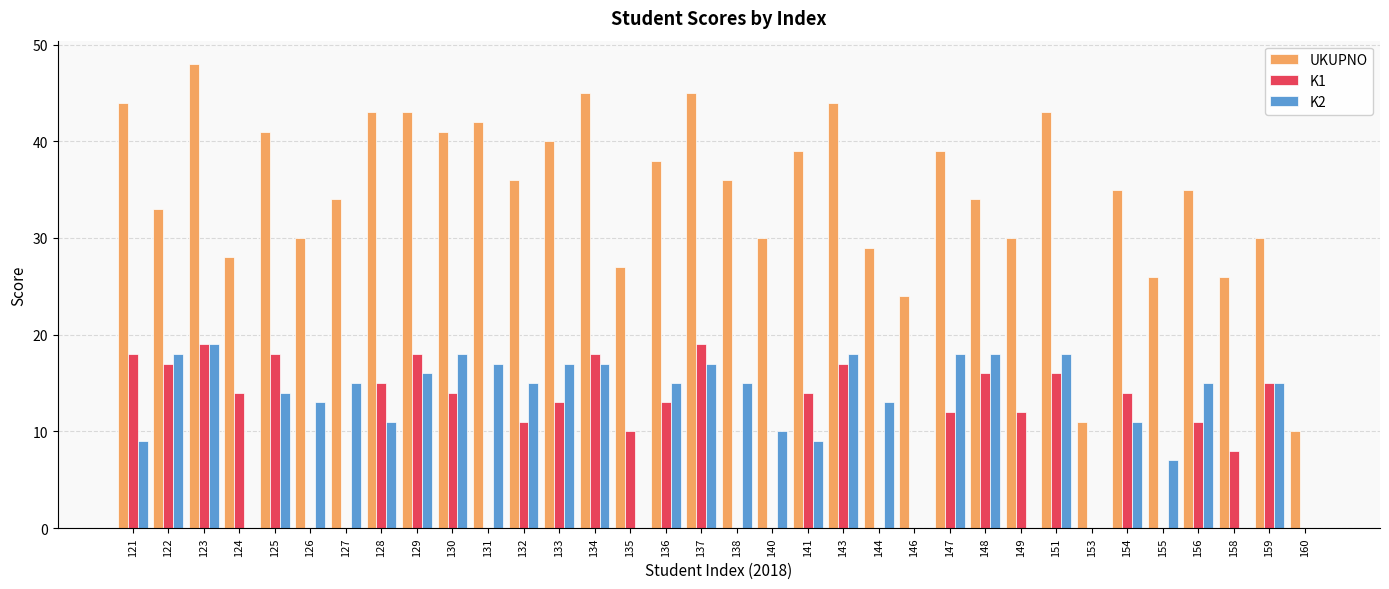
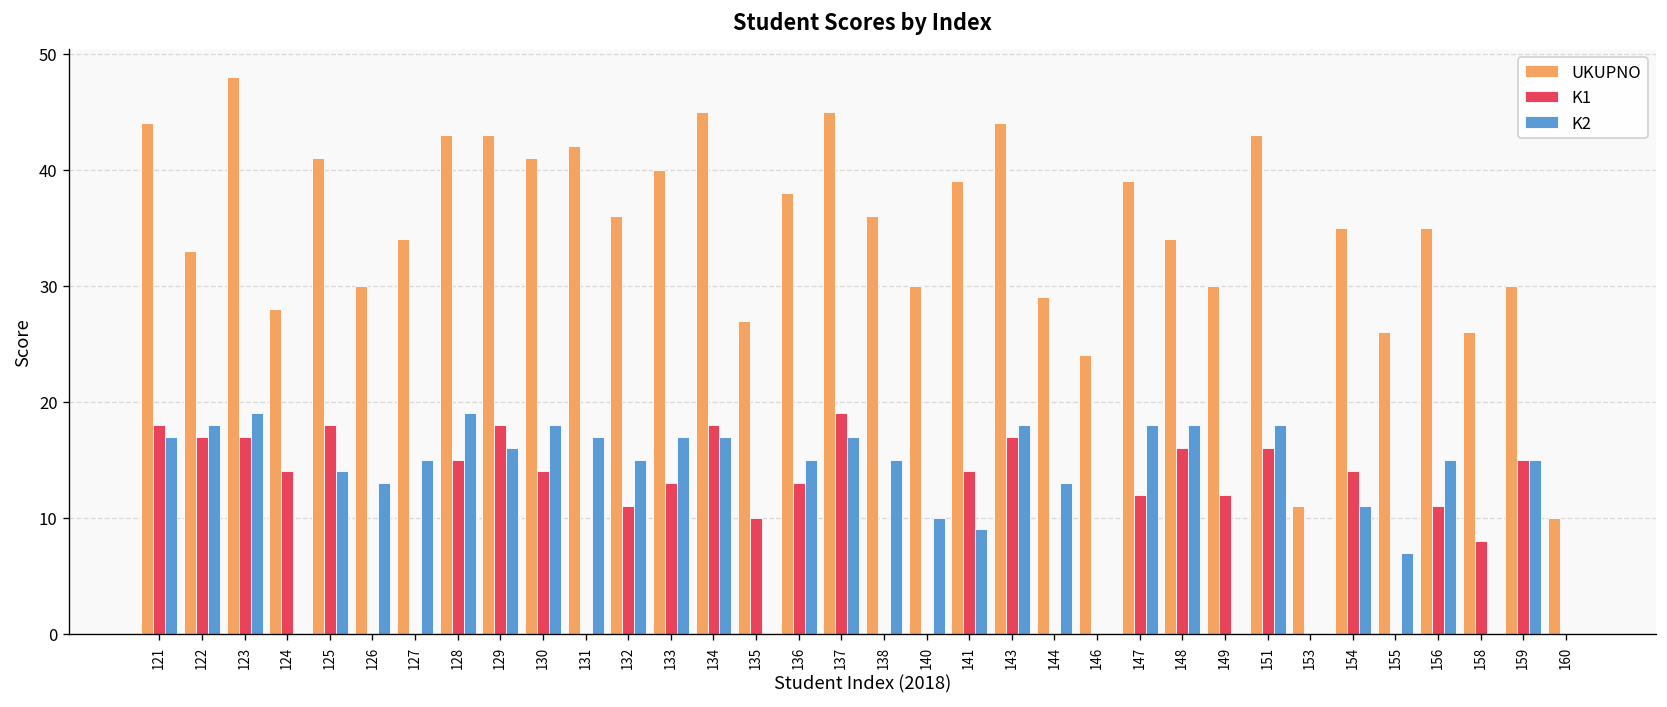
  {
    "UKUPNO": {
      "121": 44,
      "122": 33,
      "123": 48,
      "124": 28,
      "125": 41,
      "126": 30,
      "127": 34,
      "128": 43,
      "129": 43,
      "130": 41,
      "131": 42,
      "132": 36,
      "133": 40,
      "134": 45,
      "135": 27,
      "136": 38,
      "137": 45,
      "138": 36,
      "140": 30,
      "141": 39,
      "143": 44,
      "144": 29,
      "146": 24,
      "147": 39,
      "148": 34,
      "149": 30,
      "151": 43,
      "153": 11,
      "154": 35,
      "155": 26,
      "156": 35,
      "158": 26,
      "159": 30,
      "160": 10
    },
    "K1": {
      "121": 18,
      "122": 17,
-     "123": 19,
+     "123": 17,
      "124": 14,
      "125": 18,
      "126": 0,
      "127": 0,
      "128": 15,
      "129": 18,
      "130": 14,
      "131": 0,
      "132": 11,
      "133": 13,
      "134": 18,
      "135": 10,
      "136": 13,
      "137": 19,
      "138": 0,
      "140": 0,
      "141": 14,
      "143": 17,
      "144": 0,
      "146": 0,
      "147": 12,
      "148": 16,
      "149": 12,
      "151": 16,
      "153": 0,
      "154": 14,
      "155": 0,
      "156": 11,
      "158": 8,
      "159": 15,
      "160": 0
    },
    "K2": {
-     "121": 9,
+     "121": 17,
      "122": 18,
      "123": 19,
      "124": 0,
      "125": 14,
      "126": 13,
      "127": 15,
-     "128": 11,
+     "128": 19,
      "129": 16,
      "130": 18,
      "131": 17,
      "132": 15,
      "133": 17,
      "134": 17,
      "135": 0,
      "136": 15,
      "137": 17,
      "138": 15,
      "140": 10,
      "141": 9,
      "143": 18,
      "144": 13,
      "146": 0,
      "147": 18,
      "148": 18,
      "149": 0,
      "151": 18,
      "153": 0,
      "154": 11,
      "155": 7,
      "156": 15,
      "158": 0,
      "159": 15,
      "160": 0
    }
  }
